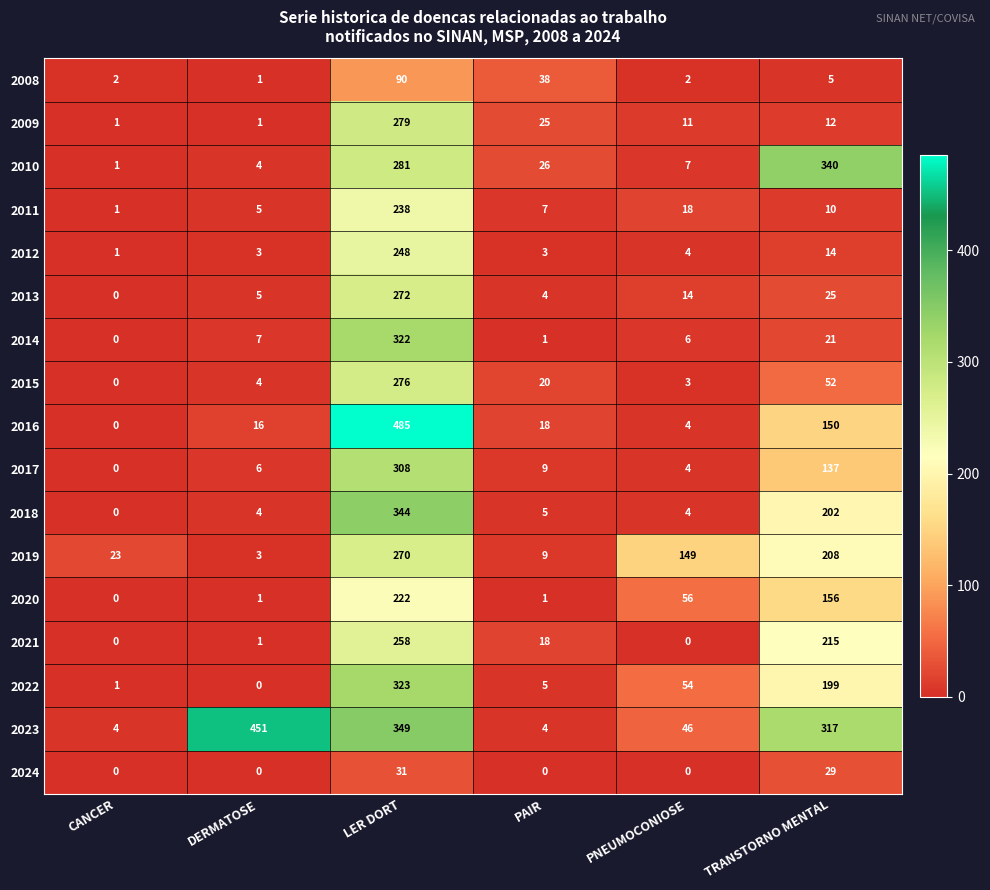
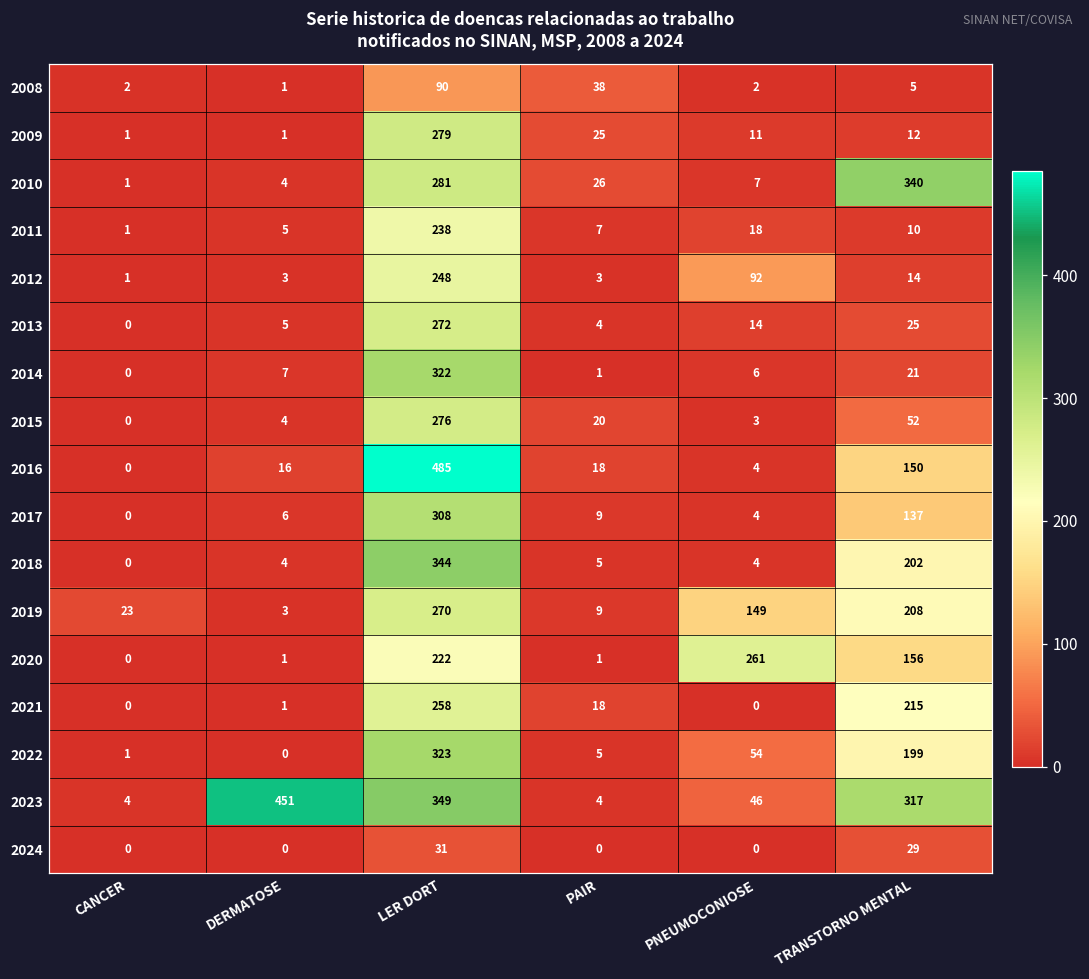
  {
    "2008": {
      "CANCER": 2,
      "DERMATOSE": 1,
      "LER DORT": 90,
      "PAIR": 38,
      "PNEUMOCONIOSE": 2,
      "TRANSTORNO MENTAL": 5
    },
    "2009": {
      "CANCER": 1,
      "DERMATOSE": 1,
      "LER DORT": 279,
      "PAIR": 25,
      "PNEUMOCONIOSE": 11,
      "TRANSTORNO MENTAL": 12
    },
    "2010": {
      "CANCER": 1,
      "DERMATOSE": 4,
      "LER DORT": 281,
      "PAIR": 26,
      "PNEUMOCONIOSE": 7,
      "TRANSTORNO MENTAL": 340
    },
    "2011": {
      "CANCER": 1,
      "DERMATOSE": 5,
      "LER DORT": 238,
      "PAIR": 7,
      "PNEUMOCONIOSE": 18,
      "TRANSTORNO MENTAL": 10
    },
    "2012": {
      "CANCER": 1,
      "DERMATOSE": 3,
      "LER DORT": 248,
      "PAIR": 3,
-     "PNEUMOCONIOSE": 4,
+     "PNEUMOCONIOSE": 92,
      "TRANSTORNO MENTAL": 14
    },
    "2013": {
      "CANCER": 0,
      "DERMATOSE": 5,
      "LER DORT": 272,
      "PAIR": 4,
      "PNEUMOCONIOSE": 14,
      "TRANSTORNO MENTAL": 25
    },
    "2014": {
      "CANCER": 0,
      "DERMATOSE": 7,
      "LER DORT": 322,
      "PAIR": 1,
      "PNEUMOCONIOSE": 6,
      "TRANSTORNO MENTAL": 21
    },
    "2015": {
      "CANCER": 0,
      "DERMATOSE": 4,
      "LER DORT": 276,
      "PAIR": 20,
      "PNEUMOCONIOSE": 3,
      "TRANSTORNO MENTAL": 52
    },
    "2016": {
      "CANCER": 0,
      "DERMATOSE": 16,
      "LER DORT": 485,
      "PAIR": 18,
      "PNEUMOCONIOSE": 4,
      "TRANSTORNO MENTAL": 150
    },
    "2017": {
      "CANCER": 0,
      "DERMATOSE": 6,
      "LER DORT": 308,
      "PAIR": 9,
      "PNEUMOCONIOSE": 4,
      "TRANSTORNO MENTAL": 137
    },
    "2018": {
      "CANCER": 0,
      "DERMATOSE": 4,
      "LER DORT": 344,
      "PAIR": 5,
      "PNEUMOCONIOSE": 4,
      "TRANSTORNO MENTAL": 202
    },
    "2019": {
      "CANCER": 23,
      "DERMATOSE": 3,
      "LER DORT": 270,
      "PAIR": 9,
      "PNEUMOCONIOSE": 149,
      "TRANSTORNO MENTAL": 208
    },
    "2020": {
      "CANCER": 0,
      "DERMATOSE": 1,
      "LER DORT": 222,
      "PAIR": 1,
-     "PNEUMOCONIOSE": 56,
+     "PNEUMOCONIOSE": 261,
      "TRANSTORNO MENTAL": 156
    },
    "2021": {
      "CANCER": 0,
      "DERMATOSE": 1,
      "LER DORT": 258,
      "PAIR": 18,
      "PNEUMOCONIOSE": 0,
      "TRANSTORNO MENTAL": 215
    },
    "2022": {
      "CANCER": 1,
      "DERMATOSE": 0,
      "LER DORT": 323,
      "PAIR": 5,
      "PNEUMOCONIOSE": 54,
      "TRANSTORNO MENTAL": 199
    },
    "2023": {
      "CANCER": 4,
      "DERMATOSE": 451,
      "LER DORT": 349,
      "PAIR": 4,
      "PNEUMOCONIOSE": 46,
      "TRANSTORNO MENTAL": 317
    },
    "2024": {
      "CANCER": 0,
      "DERMATOSE": 0,
      "LER DORT": 31,
      "PAIR": 0,
      "PNEUMOCONIOSE": 0,
      "TRANSTORNO MENTAL": 29
    }
  }
